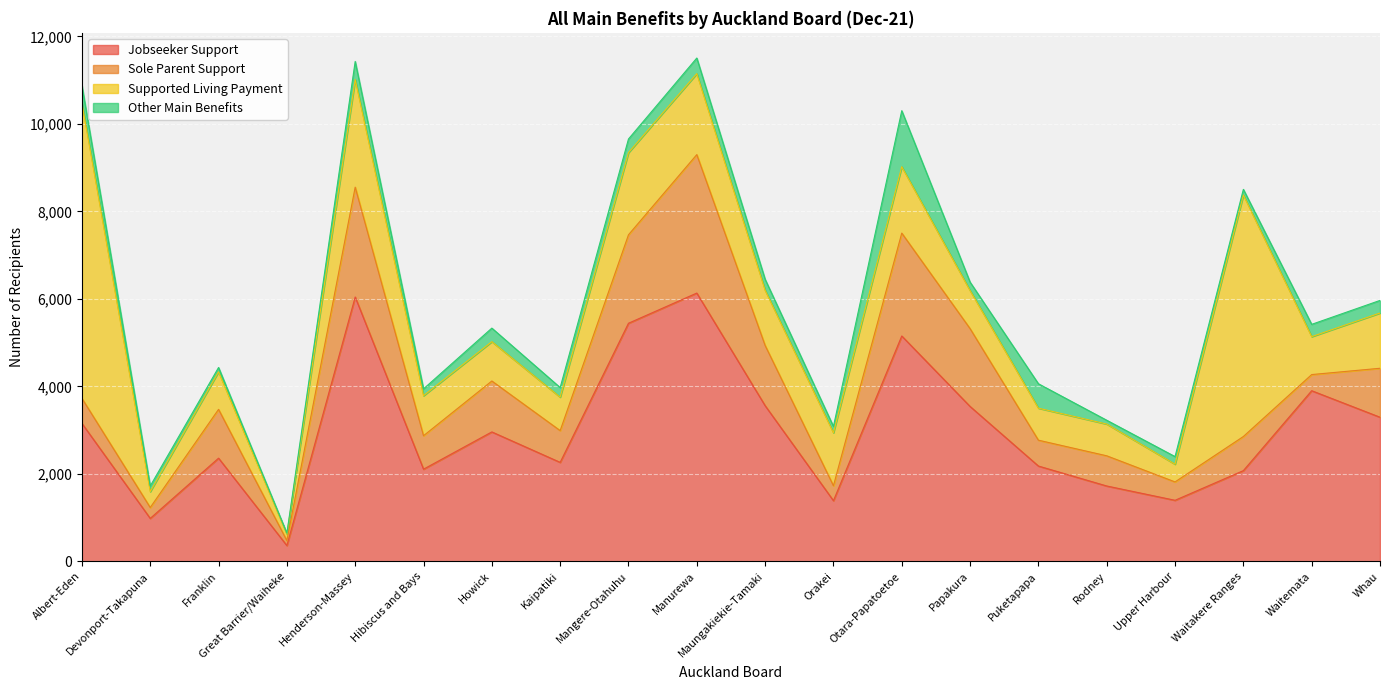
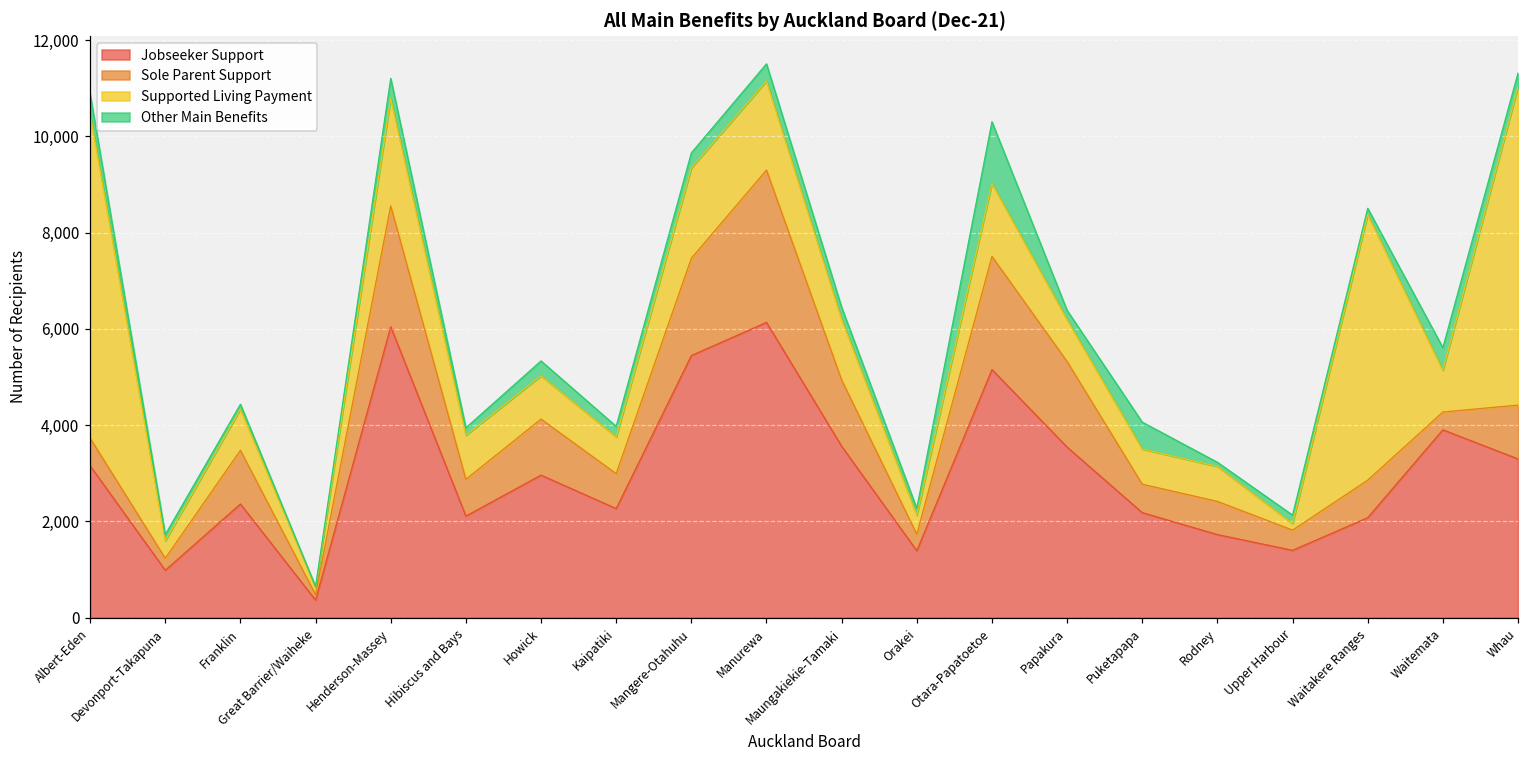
  {
    "Supported Living Payment": {
      "Albert-Eden": "6,700",
      "Devonport-Takapuna": "400",
      "Franklin": "900",
-     "Henderson-Massey": "2,500",
+     "Henderson-Massey": "2,200",
      "Hibiscus and Bays": "900",
      "Howick": "900",
      "Kaipatiki": "800",
      "Mangere-Otahuhu": "1,900",
      "Manurewa": "1,900",
      "Maungakiekie-Tamaki": "1,300",
-     "Orakei": "1,200",
+     "Orakei": "400",
      "Otara-Papatoetoe": "1,500",
      "Papakura": "900",
      "Puketapapa": "700",
      "Rodney": "700",
-     "Upper Harbour": "400",
+     "Upper Harbour": "100",
      "Waitakere Ranges": "5,500",
      "Waitemata": "900",
-     "Whau": "1,300"
+     "Whau": "6,600"
    },
    "Other Main Benefits": {
      "Albert-Eden": "400",
      "Devonport-Takapuna": "100",
      "Franklin": "100",
      "Henderson-Massey": "400",
      "Hibiscus and Bays": "200",
      "Howick": "300",
      "Kaipatiki": "200",
      "Mangere-Otahuhu": "300",
      "Manurewa": "400",
      "Maungakiekie-Tamaki": "200",
      "Orakei": "100",
      "Otara-Papatoetoe": "1,300",
      "Papakura": "200",
      "Puketapapa": "600",
      "Rodney": "100",
      "Upper Harbour": "200",
      "Waitakere Ranges": "100",
-     "Waitemata": "300",
+     "Waitemata": "500",
      "Whau": "300"
    }
  }
